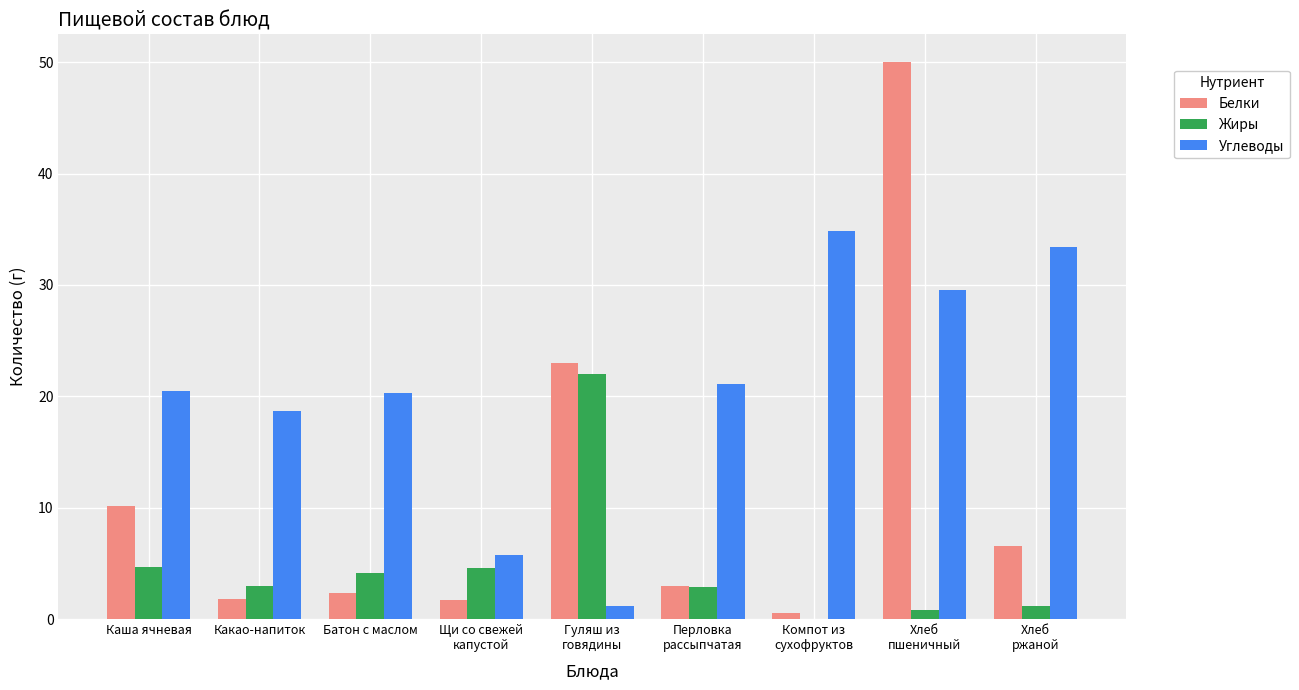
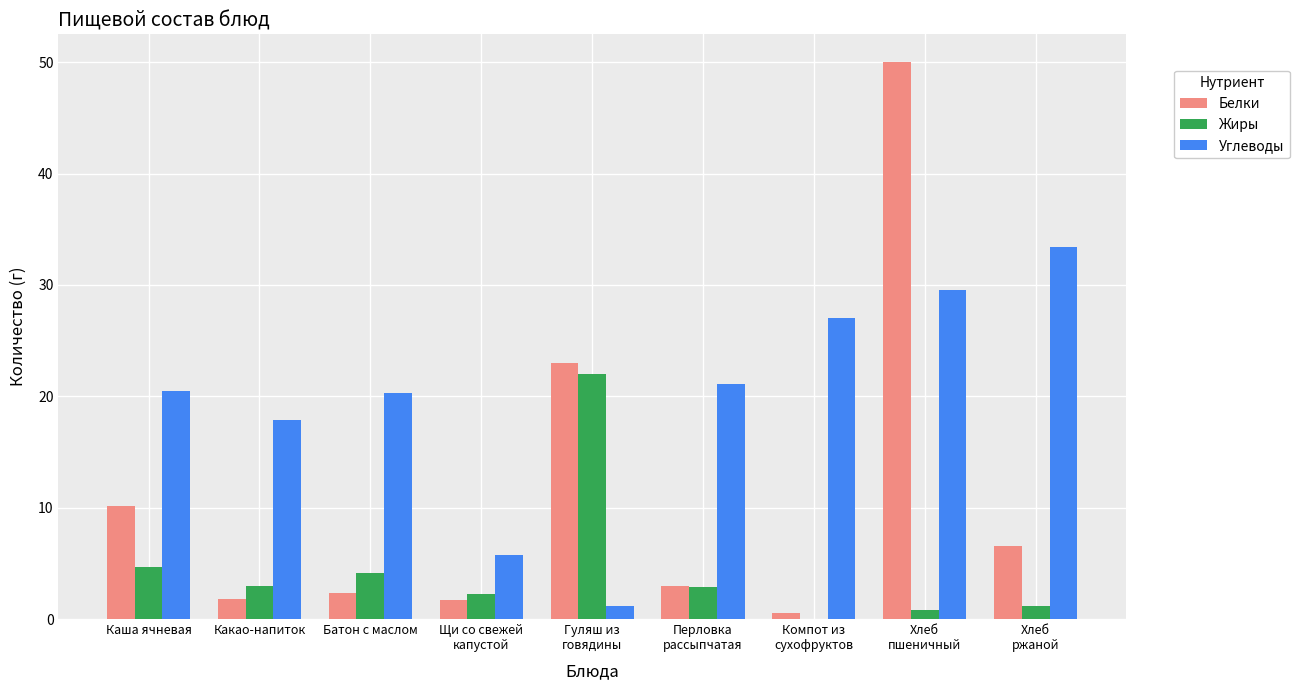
  {
    "Белки": {
      "Каша ячневая": 10.2,
      "Какао-напиток": 1.8,
      "Батон с маслом": 2.4,
      "Щи со свежей капустой": 1.7,
      "Гуляш из говядины": 23.0,
      "Перловка рассыпчатая": 3.0,
      "Компот из сухофруктов": 0.5,
      "Хлеб пшеничный": 50.0,
      "Хлеб ржаной": 6.6
    },
    "Жиры": {
      "Каша ячневая": 4.6,
      "Какао-напиток": 3.0,
      "Батон с маслом": 4.1,
-     "Щи со свежей капустой": 4.6,
+     "Щи со свежей капустой": 2.2,
      "Гуляш из говядины": 22.0,
      "Перловка рассыпчатая": 2.9,
      "Компот из сухофруктов": 0.0,
      "Хлеб пшеничный": 0.8,
      "Хлеб ржаной": 1.2
    },
    "Углеводы": {
      "Каша ячневая": 20.5,
-     "Какао-напиток": 18.7,
+     "Какао-напиток": 17.9,
      "Батон с маслом": 20.3,
      "Щи со свежей капустой": 5.7,
      "Гуляш из говядины": 1.2,
      "Перловка рассыпчатая": 21.1,
-     "Компот из сухофруктов": 34.8,
+     "Компот из сухофруктов": 27.0,
      "Хлеб пшеничный": 29.5,
      "Хлеб ржаной": 33.4
    }
  }
